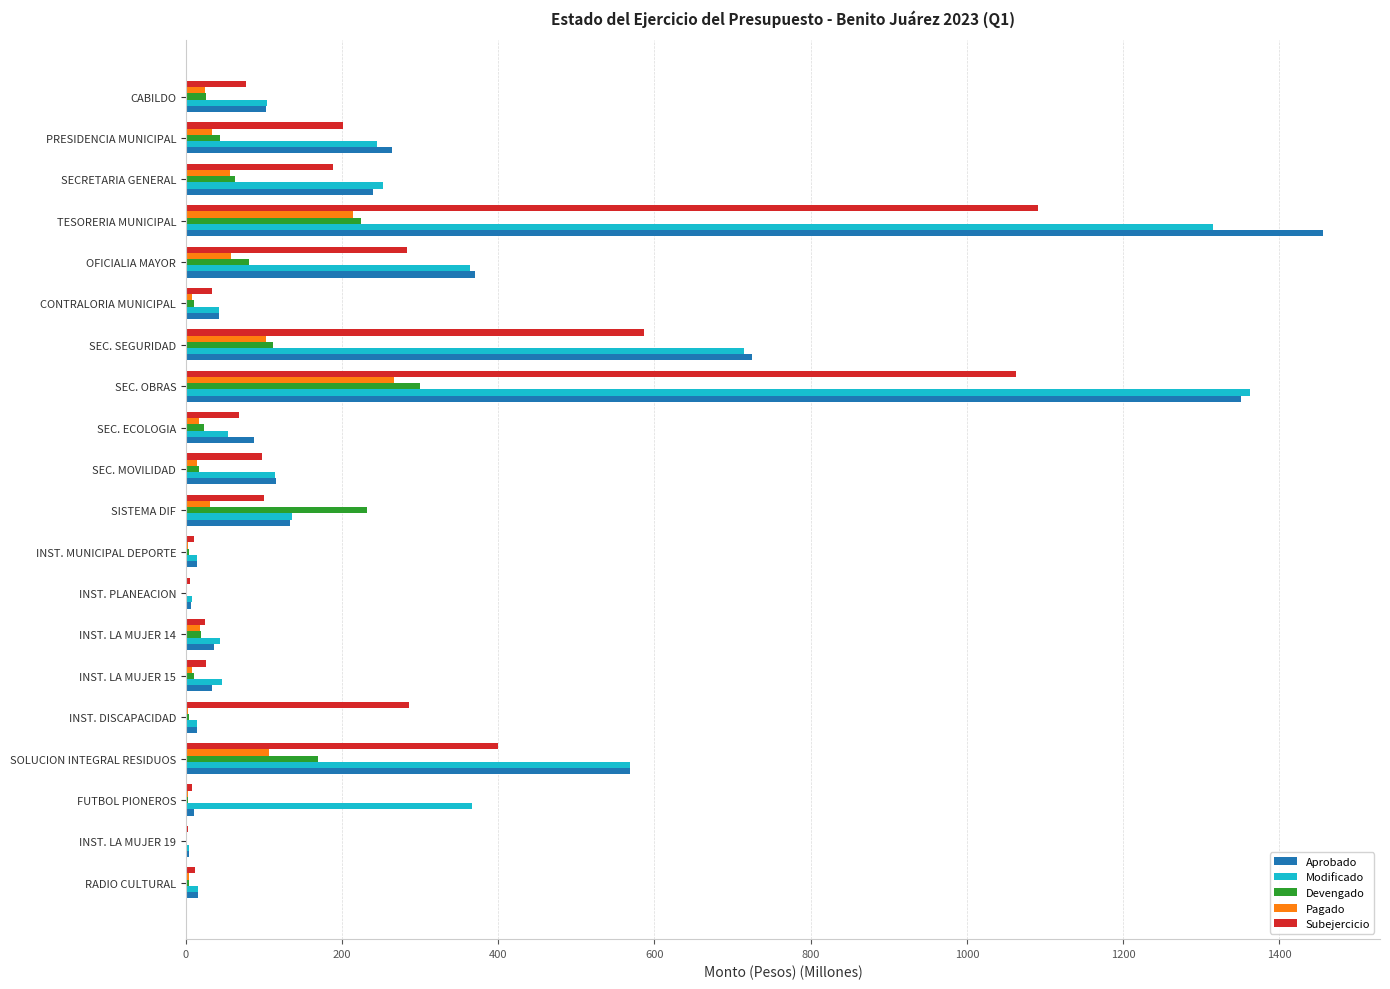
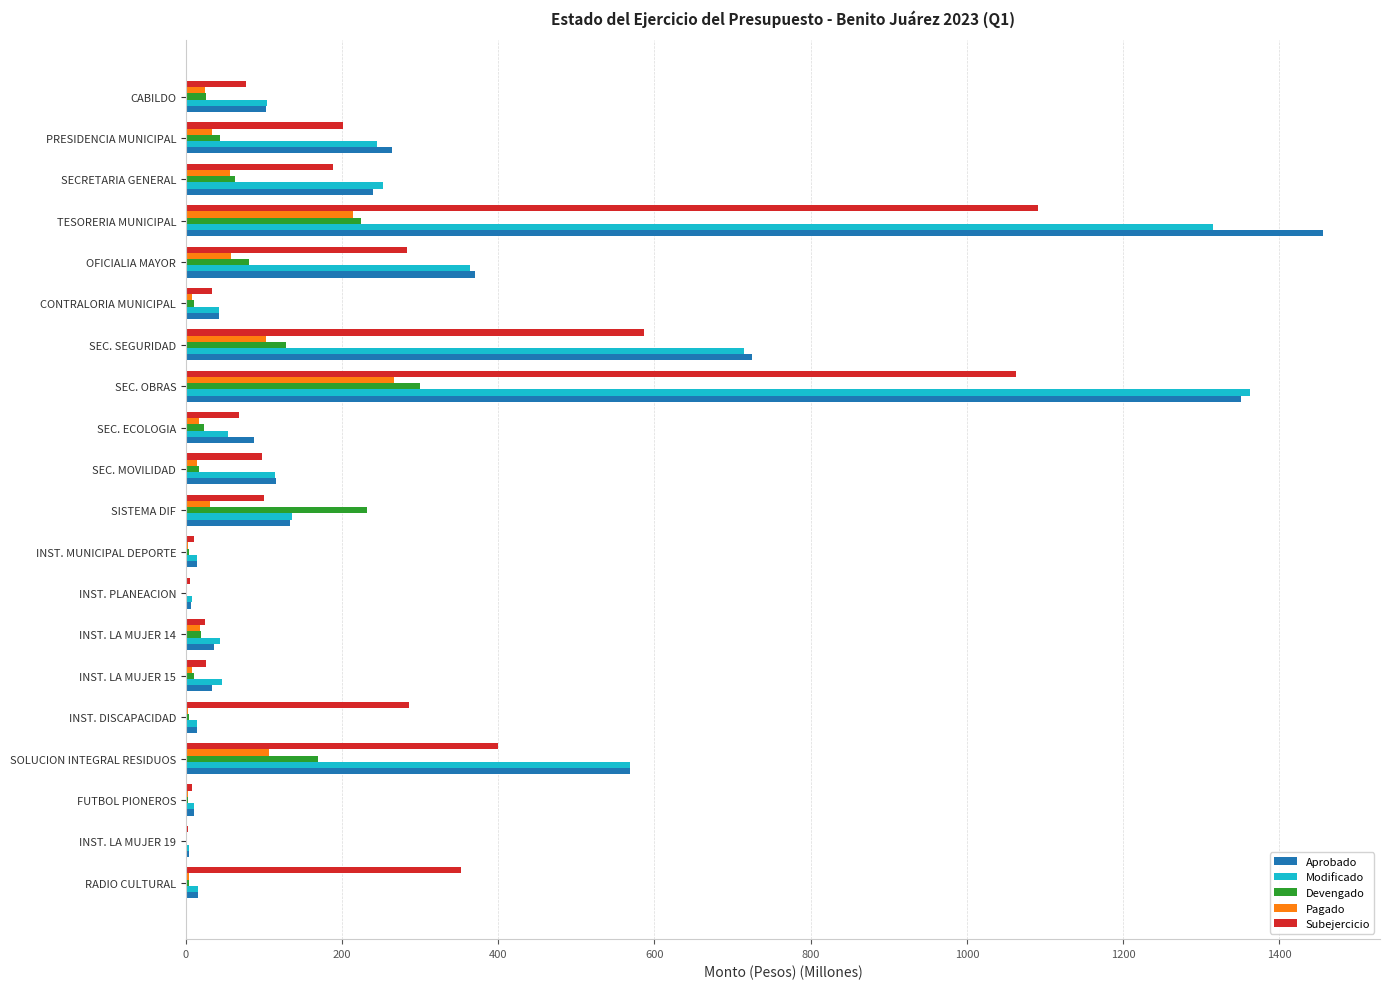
  {
    "Aprobado": {
      "CABILDO": 100,
      "PRESIDENCIA MUNICIPAL": 260,
      "SECRETARIA GENERAL": 240,
      "TESORERIA MUNICIPAL": 1460,
      "OFICIALIA MAYOR": 370,
      "CONTRALORIA MUNICIPAL": 40,
      "SEC. SEGURIDAD": 720,
      "SEC. OBRAS": 1350,
      "SEC. ECOLOGIA": 90,
      "SEC. MOVILIDAD": 120,
      "SISTEMA DIF": 130,
      "INST. MUNICIPAL DEPORTE": 10,
      "INST. PLANEACION": 10,
      "INST. LA MUJER 14": 40,
      "INST. LA MUJER 15": 30,
      "INST. DISCAPACIDAD": 10,
      "SOLUCION INTEGRAL RESIDUOS": 570,
      "FUTBOL PIONEROS": 10,
      "INST. LA MUJER 19": 0,
      "RADIO CULTURAL": 20
    },
    "Modificado": {
      "CABILDO": 100,
      "PRESIDENCIA MUNICIPAL": 240,
      "SECRETARIA GENERAL": 250,
      "TESORERIA MUNICIPAL": 1320,
      "OFICIALIA MAYOR": 360,
      "CONTRALORIA MUNICIPAL": 40,
      "SEC. SEGURIDAD": 710,
      "SEC. OBRAS": 1360,
      "SEC. ECOLOGIA": 50,
      "SEC. MOVILIDAD": 110,
      "SISTEMA DIF": 140,
      "INST. MUNICIPAL DEPORTE": 10,
      "INST. PLANEACION": 10,
      "INST. LA MUJER 14": 40,
      "INST. LA MUJER 15": 50,
      "INST. DISCAPACIDAD": 10,
      "SOLUCION INTEGRAL RESIDUOS": 570,
-     "FUTBOL PIONEROS": 370,
+     "FUTBOL PIONEROS": 10,
      "INST. LA MUJER 19": 0,
      "RADIO CULTURAL": 20
    },
    "Devengado": {
      "CABILDO": 30,
      "PRESIDENCIA MUNICIPAL": 40,
      "SECRETARIA GENERAL": 60,
      "TESORERIA MUNICIPAL": 220,
      "OFICIALIA MAYOR": 80,
      "CONTRALORIA MUNICIPAL": 10,
-     "SEC. SEGURIDAD": 110,
+     "SEC. SEGURIDAD": 130,
      "SEC. OBRAS": 300,
      "SEC. ECOLOGIA": 20,
      "SEC. MOVILIDAD": 20,
      "SISTEMA DIF": 230,
      "INST. MUNICIPAL DEPORTE": 0,
      "INST. LA MUJER 14": 20,
      "INST. LA MUJER 15": 10,
      "INST. DISCAPACIDAD": 0,
      "SOLUCION INTEGRAL RESIDUOS": 170,
      "RADIO CULTURAL": 0
    },
    "Pagado": {
      "CABILDO": 20,
      "PRESIDENCIA MUNICIPAL": 30,
      "SECRETARIA GENERAL": 60,
      "TESORERIA MUNICIPAL": 210,
      "OFICIALIA MAYOR": 60,
      "CONTRALORIA MUNICIPAL": 10,
      "SEC. SEGURIDAD": 100,
      "SEC. OBRAS": 270,
      "SEC. ECOLOGIA": 20,
      "SEC. MOVILIDAD": 10,
      "SISTEMA DIF": 30,
      "INST. LA MUJER 14": 20,
      "INST. LA MUJER 15": 10,
      "SOLUCION INTEGRAL RESIDUOS": 110,
      "RADIO CULTURAL": 0
    },
    "Subejercicio": {
      "CABILDO": 80,
      "PRESIDENCIA MUNICIPAL": 200,
      "SECRETARIA GENERAL": 190,
      "TESORERIA MUNICIPAL": 1090,
      "OFICIALIA MAYOR": 280,
      "CONTRALORIA MUNICIPAL": 30,
      "SEC. SEGURIDAD": 590,
      "SEC. OBRAS": 1060,
      "SEC. ECOLOGIA": 70,
      "SEC. MOVILIDAD": 100,
      "SISTEMA DIF": 100,
      "INST. MUNICIPAL DEPORTE": 10,
      "INST. PLANEACION": 10,
      "INST. LA MUJER 14": 20,
      "INST. LA MUJER 15": 30,
      "INST. DISCAPACIDAD": 280,
      "SOLUCION INTEGRAL RESIDUOS": 400,
      "FUTBOL PIONEROS": 10,
-     "RADIO CULTURAL": 10
+     "RADIO CULTURAL": 350
    }
  }
